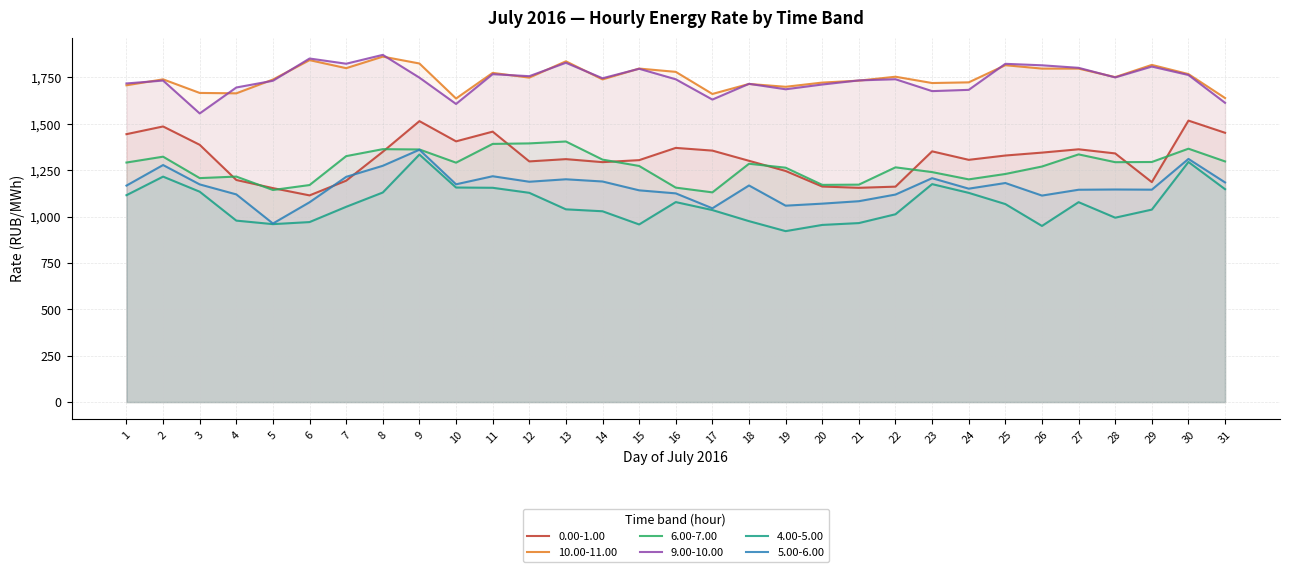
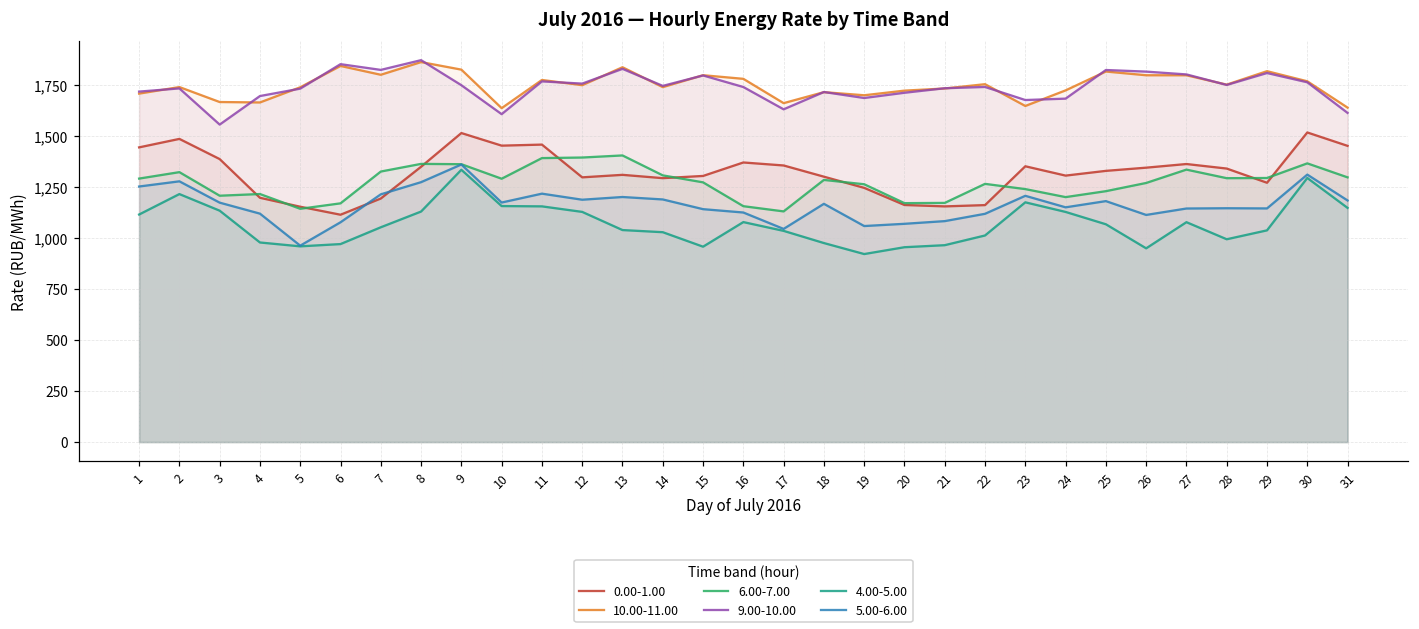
  {
    "0.00-1.00": {
      "1": "1,440",
      "2": "1,490",
      "3": "1,390",
      "4": "1,200",
      "6": "1,110",
      "7": "1,190",
      "8": "1,350",
      "9": "1,510",
-     "10": "1,410",
+     "10": "1,450",
      "11": "1,460",
      "12": "1,300",
      "13": "1,310",
      "15": "1,300",
      "16": "1,370",
      "17": "1,360",
      "18": "1,300",
      "19": "1,250",
      "21": "1,150",
      "22": "1,160",
      "23": "1,350",
      "24": "1,310",
      "25": "1,330",
      "26": "1,340",
      "27": "1,360",
      "28": "1,340",
-     "29": "1,190",
+     "29": "1,270",
      "30": "1,520",
      "31": "1,450"
    },
    "10.00-11.00": {
      "3": "1,670",
      "4": "1,660",
      "7": "1,800",
      "9": "1,830",
      "10": "1,640",
      "16": "1,780",
      "17": "1,660",
-     "23": "1,720",
+     "23": "1,650",
      "24": "1,720",
      "26": "1,800",
      "31": "1,640"
    },
    "9.00-10.00": {
      "3": "1,560",
      "4": "1,700",
      "7": "1,820",
      "9": "1,750",
      "10": "1,610",
      "16": "1,740",
      "17": "1,630",
      "23": "1,680",
      "24": "1,680",
      "26": "1,820",
      "31": "1,610"
    },
    "5.00-6.00": {
-     "1": "1,170",
+     "1": "1,250",
      "2": "1,280",
      "3": "1,170",
      "4": "1,120",
      "6": "1,080",
      "7": "1,210",
      "8": "1,270",
      "10": "1,170",
      "11": "1,220",
      "12": "1,190",
      "13": "1,200",
      "14": "1,190",
      "15": "1,140",
      "16": "1,120",
      "18": "1,170",
      "19": "1,060",
      "20": "1,070",
      "21": "1,080",
      "22": "1,120",
      "23": "1,210",
      "24": "1,150",
      "25": "1,180",
      "26": "1,110",
      "27": "1,140",
      "28": "1,150",
      "29": "1,140",
      "30": "1,310",
      "31": "1,180"
    }
  }
